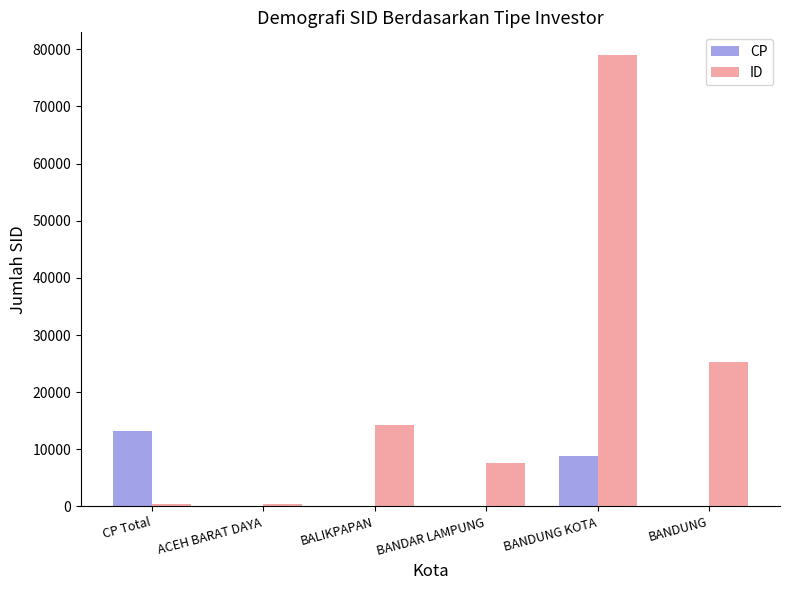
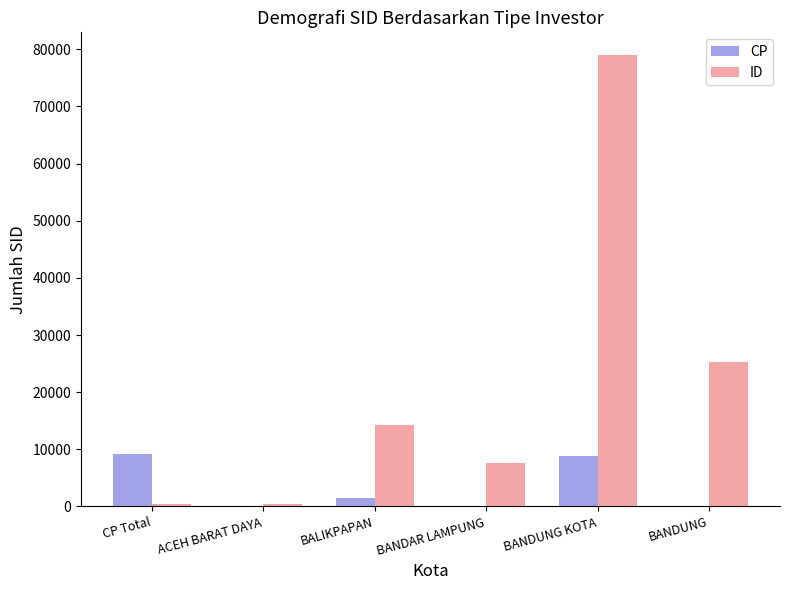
  {
    "CP": {
-     "CP Total": 13000,
-     "BALIKPAPAN": 0,
+     "CP Total": 9000,
+     "BALIKPAPAN": 1000,
      "BANDUNG KOTA": 9000
    },
    "ID": {
      "BALIKPAPAN": 14000,
      "BANDAR LAMPUNG": 8000,
      "BANDUNG KOTA": 79000,
      "BANDUNG": 25000
    }
  }
